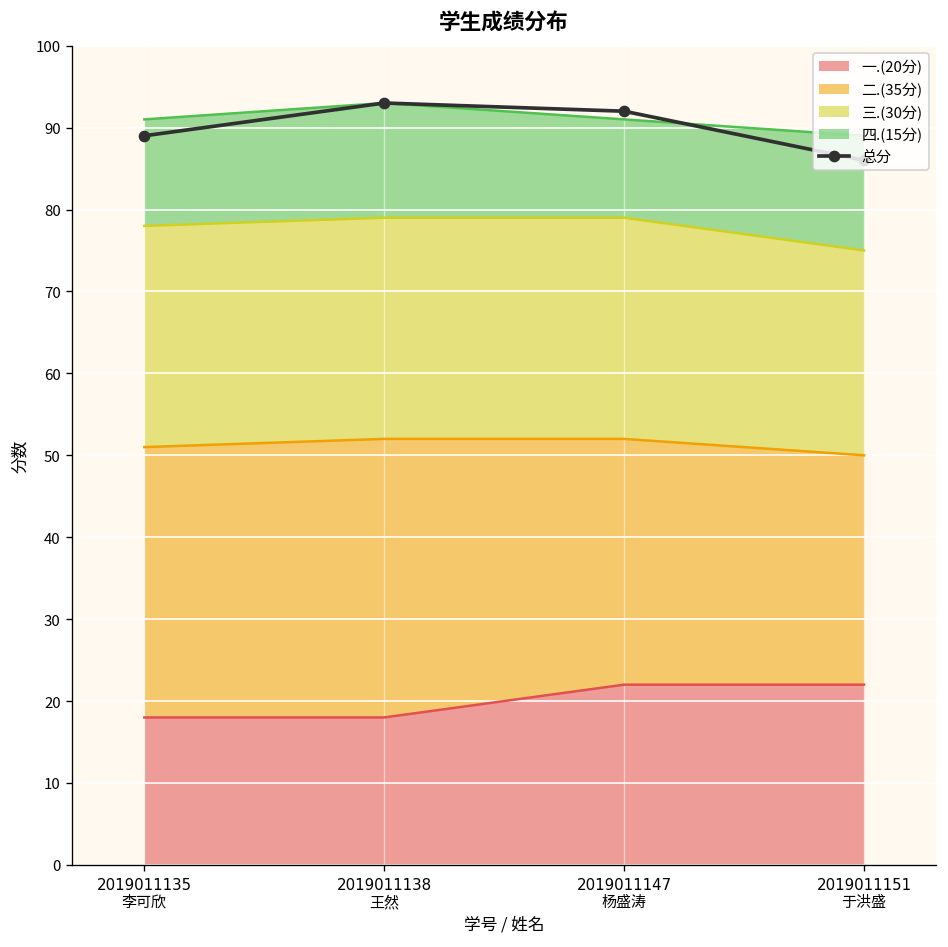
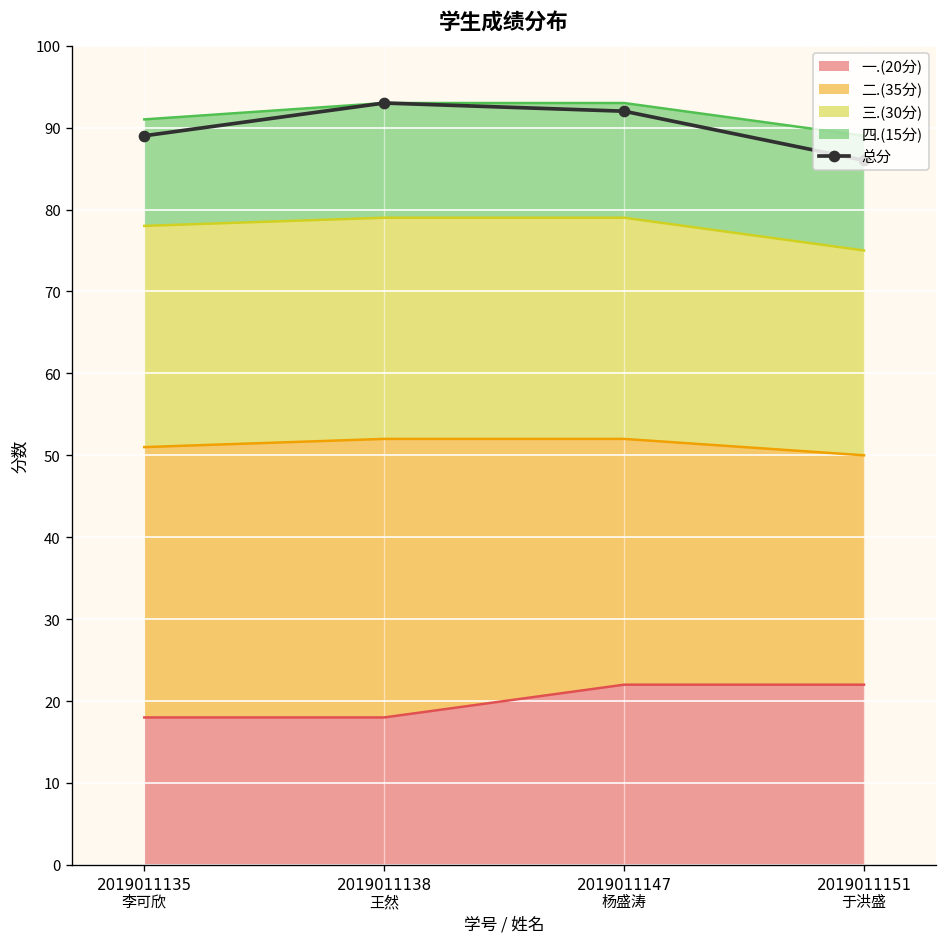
  {
    "一.(20分)": {
      "2019011135 李可欣": 18,
      "2019011138 王然": 18,
      "2019011147 杨盛涛": 22,
      "2019011151 于洪盛": 22
    },
    "四.(15分)": {
      "2019011135 李可欣": 13,
-     "2019011147 杨盛涛": 12
+     "2019011147 杨盛涛": 14
    },
    "总分": {
      "2019011135 李可欣": 89,
      "2019011147 杨盛涛": 92
    }
  }
